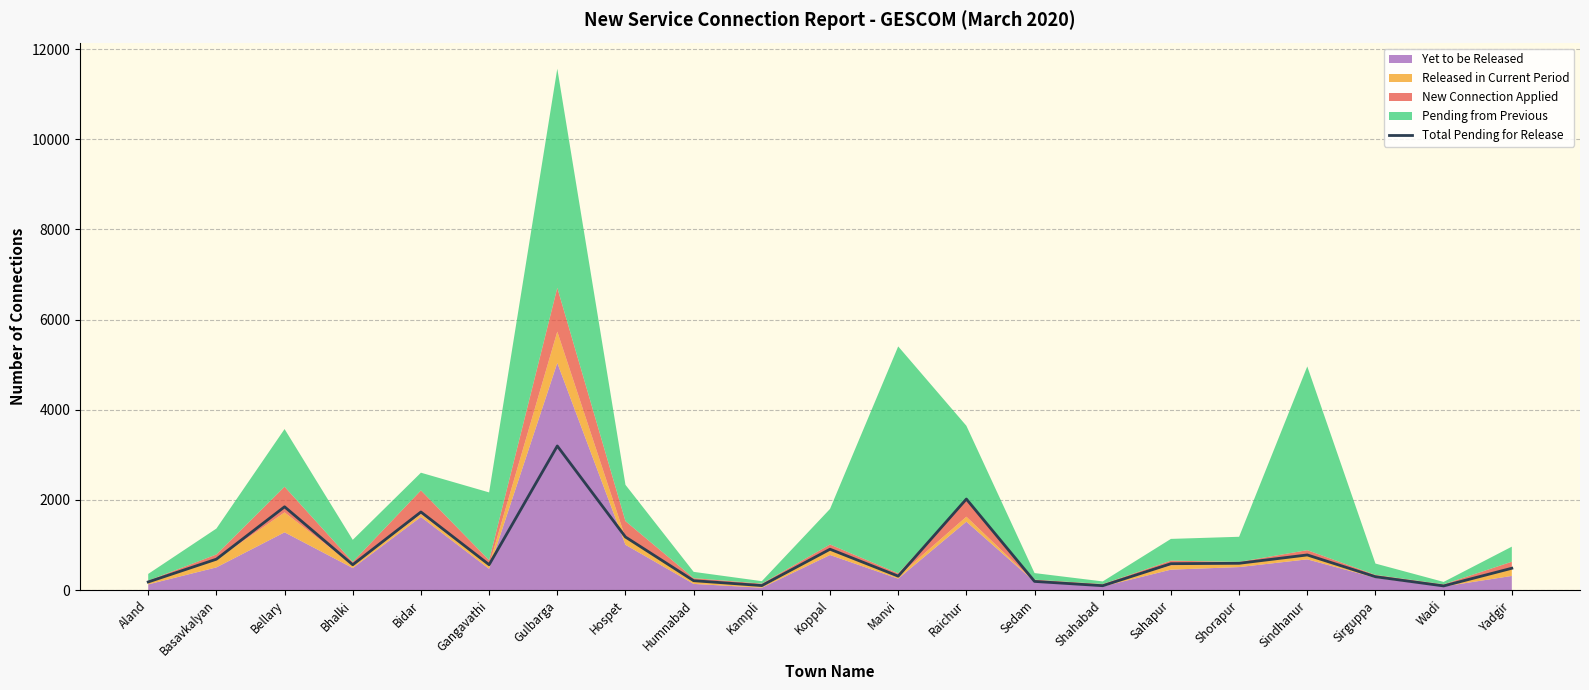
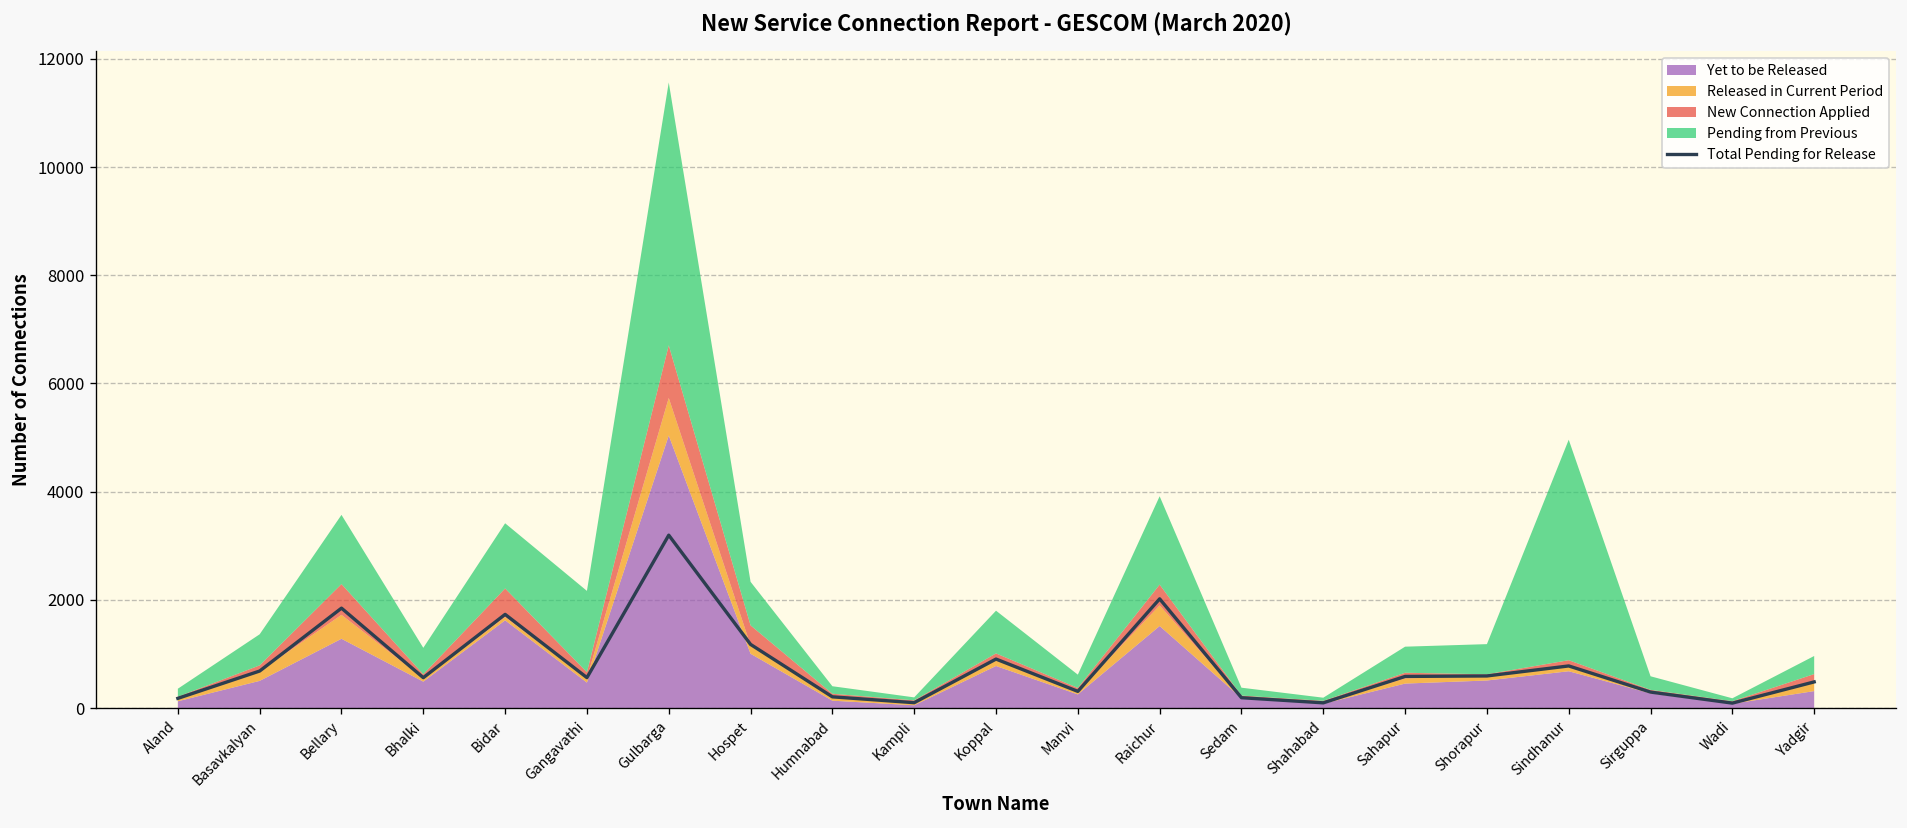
  {
    "Yet to be Released": {
      "Basavkalyan": 500,
      "Bellary": 1300,
      "Bhalki": 500,
      "Bidar": 1600,
      "Gangavathi": 500,
      "Gulbarga": 5000,
      "Hospet": 1000,
      "Humnabad": 100,
      "Koppal": 800,
      "Raichur": 1500,
      "Sahapur": 500,
      "Shorapur": 500,
      "Sindhanur": 700,
      "Yadgir": 300
    },
    "Total Pending for Release": {
      "Bellary": 1800,
      "Gulbarga": 3200
    },
    "Released in Current Period": {
      "Bellary": 400,
      "Gulbarga": 700,
-     "Raichur": 100
+     "Raichur": 400
    },
    "New Connection Applied": {
      "Basavkalyan": 100,
      "Bellary": 600,
      "Bhalki": 100,
      "Bidar": 500,
      "Gangavathi": 100,
      "Gulbarga": 1000,
      "Hospet": 400,
      "Humnabad": 100,
      "Koppal": 100,
      "Manvi": 100,
      "Sahapur": 100,
      "Sindhanur": 100,
      "Yadgir": 200
    },
    "Pending from Previous": {
      "Aland": 100,
      "Basavkalyan": 600,
      "Bellary": 1300,
      "Bhalki": 500,
-     "Bidar": 400,
+     "Bidar": 1200,
      "Gangavathi": 1500,
      "Gulbarga": 4900,
      "Hospet": 800,
      "Humnabad": 100,
      "Koppal": 800,
-     "Manvi": 5000,
+     "Manvi": 200,
      "Raichur": 1600,
      "Sedam": 100,
      "Shahabad": 100,
      "Sahapur": 500,
      "Shorapur": 600,
      "Sindhanur": 4100,
      "Sirguppa": 300,
      "Yadgir": 300
    }
  }
